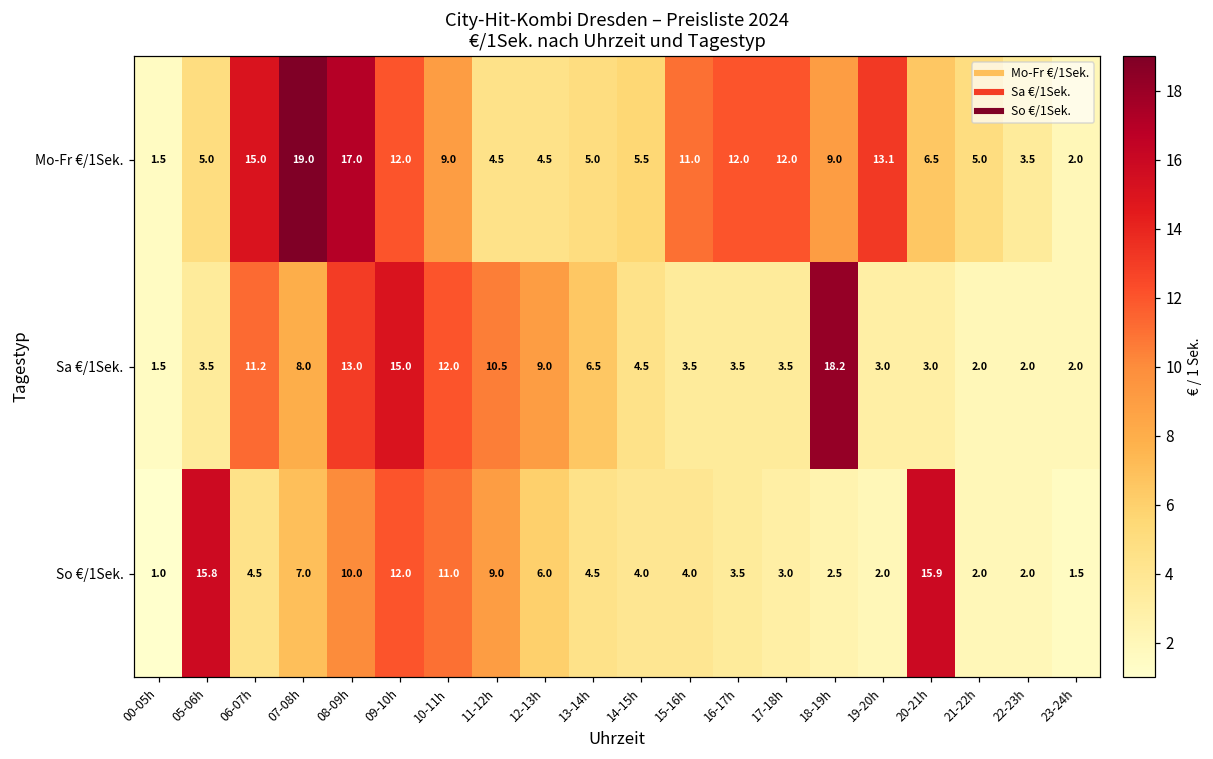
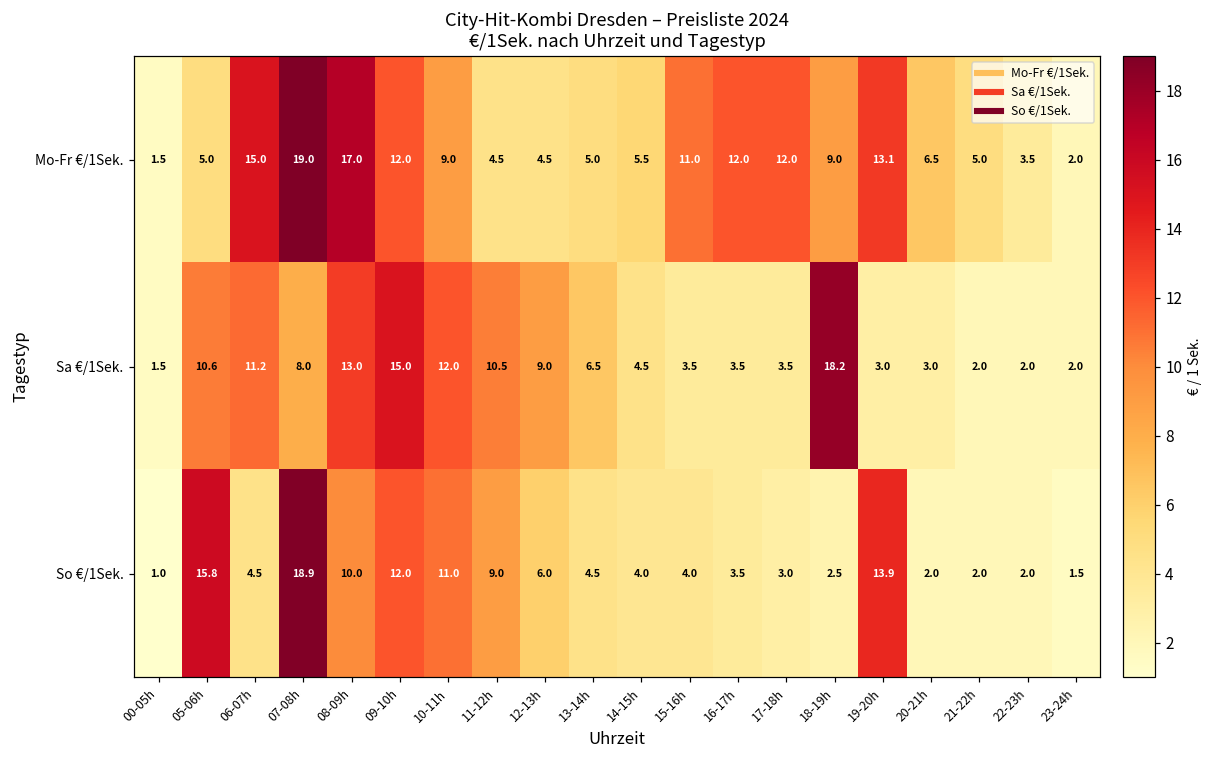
  {
    "Mo-Fr €/1Sek.": {
      "00-05h": 1.5,
      "05-06h": 5.0,
      "06-07h": 15.0,
      "07-08h": 19.0,
      "08-09h": 17.0,
      "09-10h": 12.0,
      "10-11h": 9.0,
      "11-12h": 4.5,
      "12-13h": 4.5,
      "13-14h": 5.0,
      "14-15h": 5.5,
      "15-16h": 11.0,
      "16-17h": 12.0,
      "17-18h": 12.0,
      "18-19h": 9.0,
      "19-20h": 13.1,
      "20-21h": 6.5,
      "21-22h": 5.0,
      "22-23h": 3.5,
      "23-24h": 2.0
    },
    "Sa €/1Sek.": {
      "00-05h": 1.5,
-     "05-06h": 3.5,
+     "05-06h": 10.6,
      "06-07h": 11.2,
      "07-08h": 8.0,
      "08-09h": 13.0,
      "09-10h": 15.0,
      "10-11h": 12.0,
      "11-12h": 10.5,
      "12-13h": 9.0,
      "13-14h": 6.5,
      "14-15h": 4.5,
      "15-16h": 3.5,
      "16-17h": 3.5,
      "17-18h": 3.5,
      "18-19h": 18.2,
      "19-20h": 3.0,
      "20-21h": 3.0,
      "21-22h": 2.0,
      "22-23h": 2.0,
      "23-24h": 2.0
    },
    "So €/1Sek.": {
      "00-05h": 1.0,
      "05-06h": 15.8,
      "06-07h": 4.5,
-     "07-08h": 7.0,
+     "07-08h": 18.9,
      "08-09h": 10.0,
      "09-10h": 12.0,
      "10-11h": 11.0,
      "11-12h": 9.0,
      "12-13h": 6.0,
      "13-14h": 4.5,
      "14-15h": 4.0,
      "15-16h": 4.0,
      "16-17h": 3.5,
      "17-18h": 3.0,
      "18-19h": 2.5,
-     "19-20h": 2.0,
-     "20-21h": 15.9,
+     "19-20h": 13.9,
+     "20-21h": 2.0,
      "21-22h": 2.0,
      "22-23h": 2.0,
      "23-24h": 1.5
    }
  }
